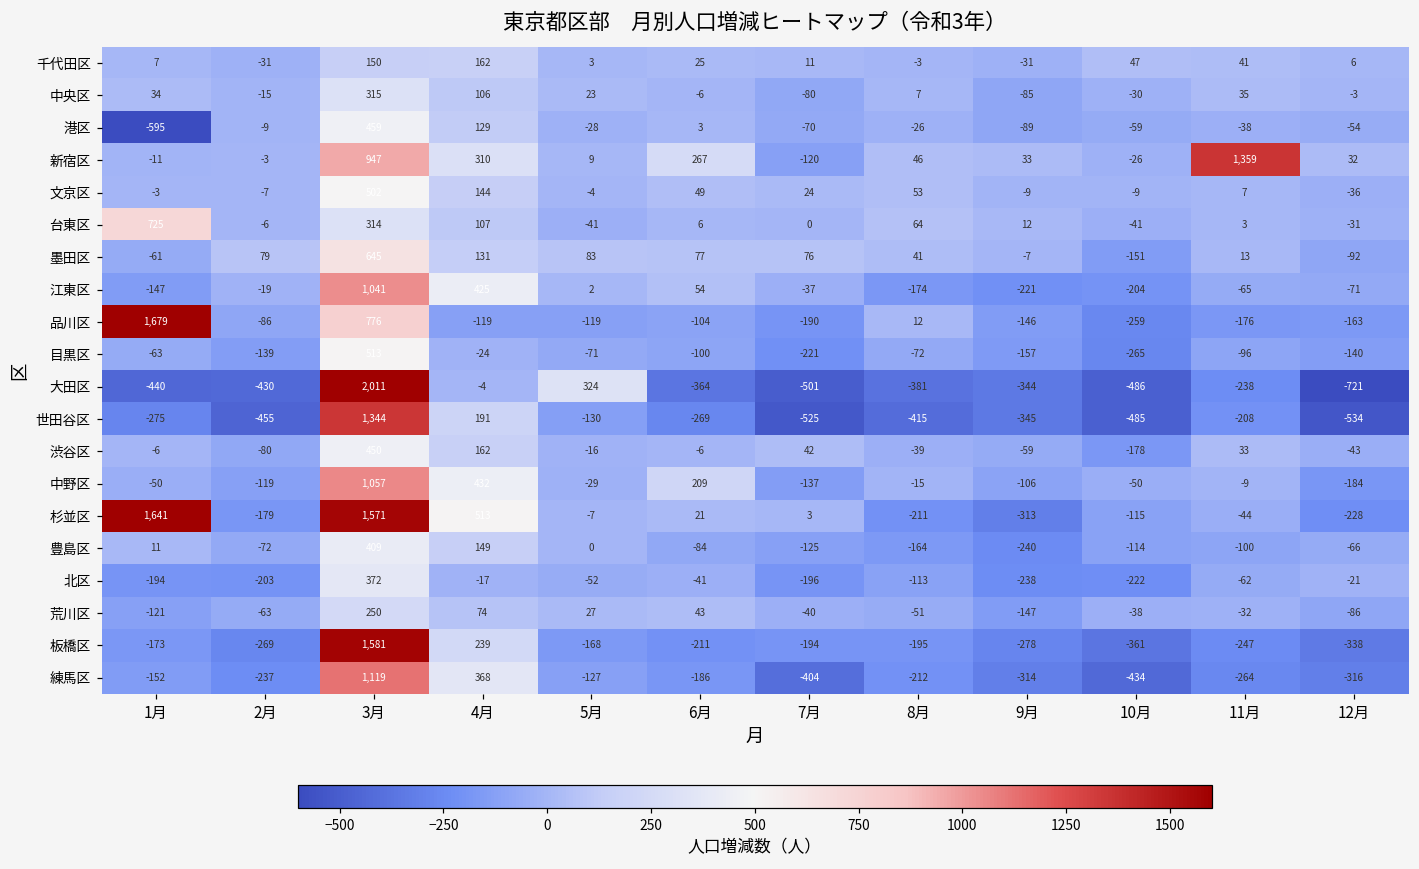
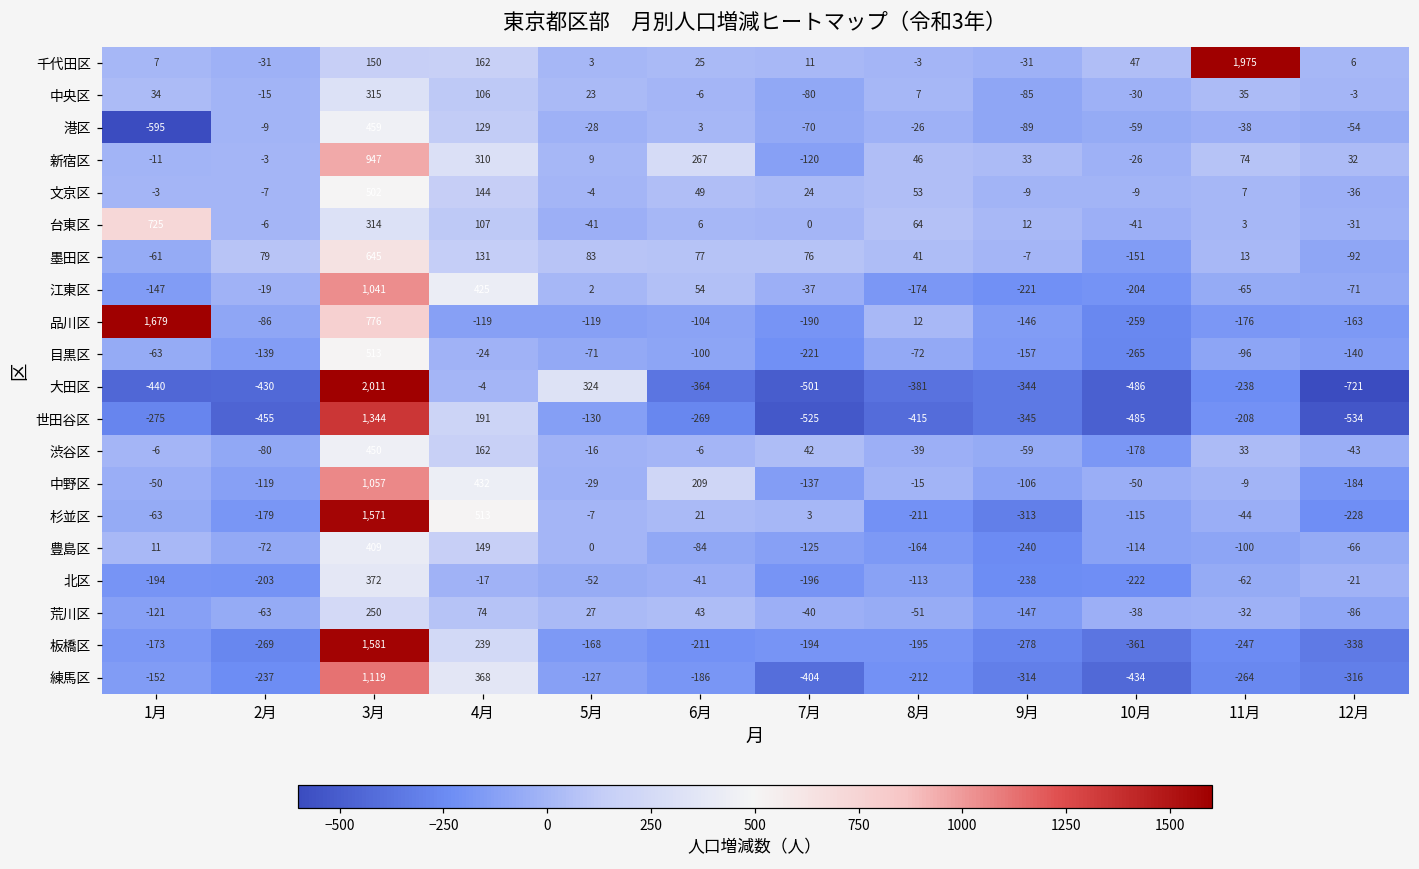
  {
    "千代田区": {
      "1月": "7",
      "2月": "-31",
      "3月": "150",
      "4月": "162",
      "5月": "3",
      "6月": "25",
      "7月": "11",
      "8月": "-3",
      "9月": "-31",
      "10月": "47",
-     "11月": "41",
+     "11月": "1,975",
      "12月": "6"
    },
    "新宿区": {
      "1月": "-11",
      "2月": "-3",
      "3月": "947",
      "4月": "310",
      "5月": "9",
      "6月": "267",
      "7月": "-120",
      "8月": "46",
      "9月": "33",
      "10月": "-26",
-     "11月": "1,359",
+     "11月": "74",
      "12月": "32"
    },
    "杉並区": {
-     "1月": "1,641",
+     "1月": "-63",
      "2月": "-179",
      "3月": "1,571",
      "5月": "-7",
      "6月": "21",
      "7月": "3",
      "8月": "-211",
      "9月": "-313",
      "10月": "-115",
      "11月": "-44",
      "12月": "-228"
    }
  }
